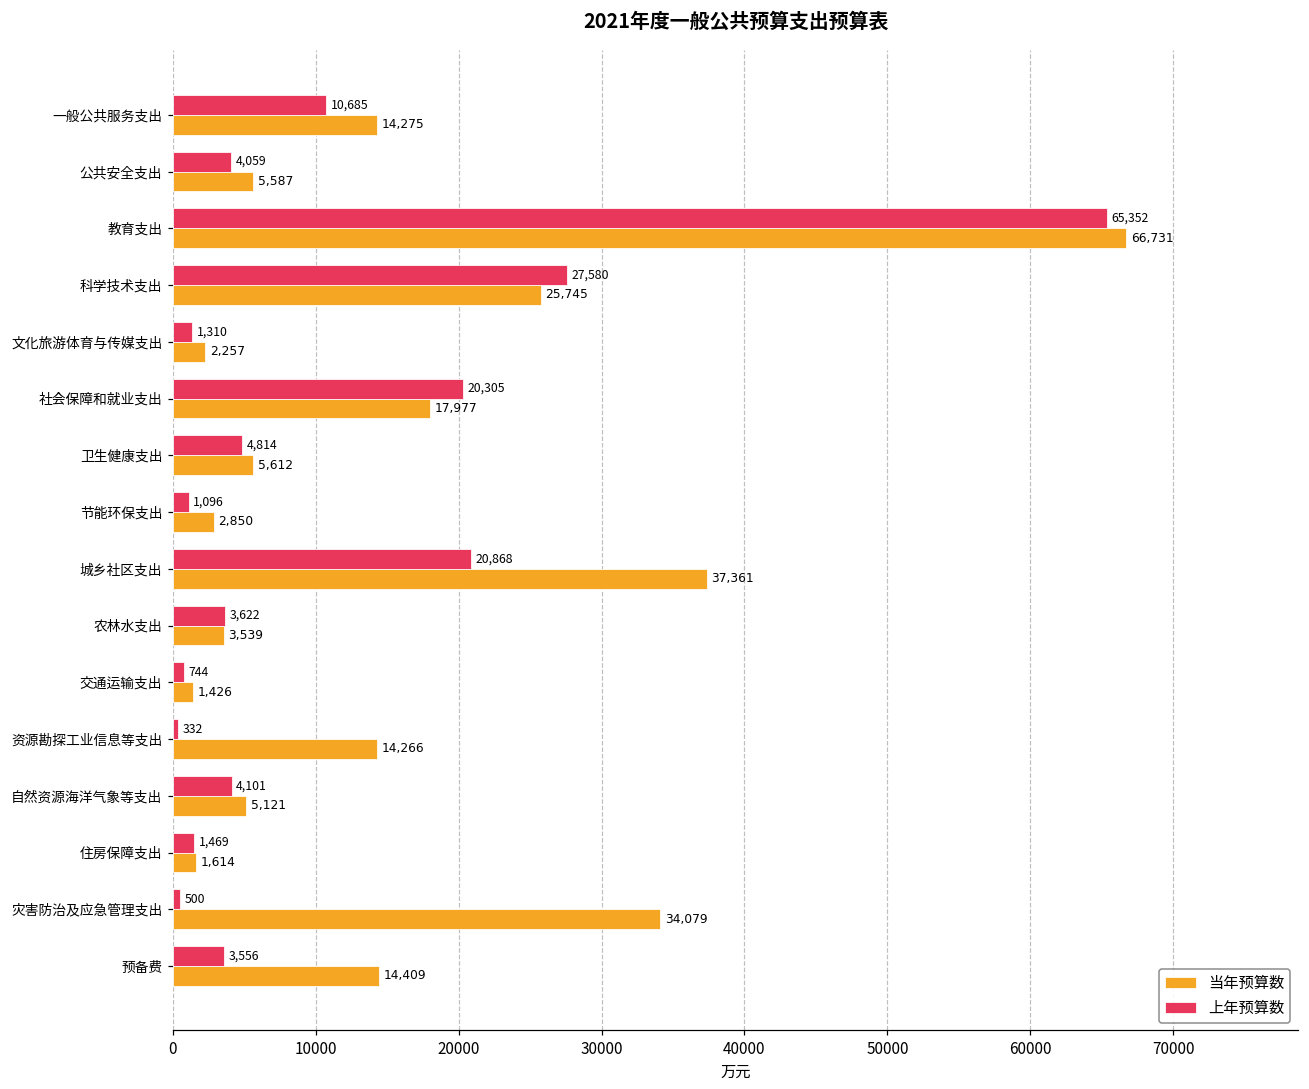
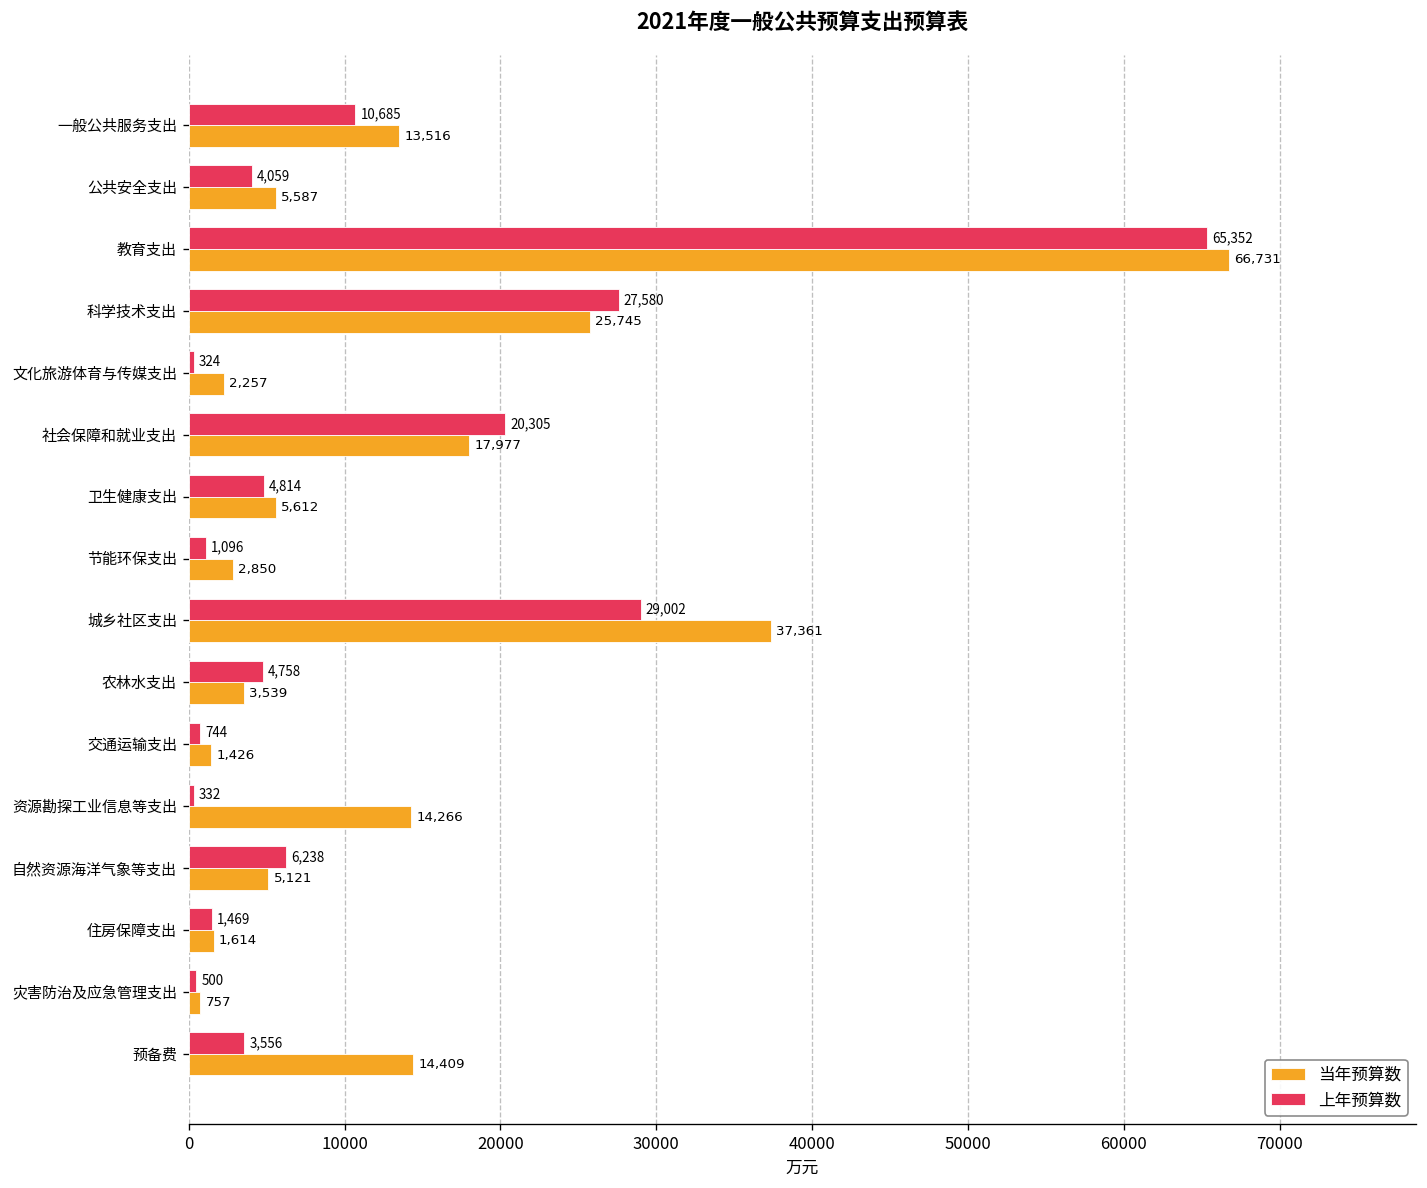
  {
    "当年预算数": {
-     "一般公共服务支出": "14,275",
+     "一般公共服务支出": "13,516",
      "公共安全支出": "5,587",
      "教育支出": "66,731",
      "科学技术支出": "25,745",
      "文化旅游体育与传媒支出": "2,257",
      "社会保障和就业支出": "17,977",
      "卫生健康支出": "5,612",
      "节能环保支出": "2,850",
      "城乡社区支出": "37,361",
      "农林水支出": "3,539",
      "交通运输支出": "1,426",
      "资源勘探工业信息等支出": "14,266",
      "自然资源海洋气象等支出": "5,121",
      "住房保障支出": "1,614",
-     "灾害防治及应急管理支出": "34,079",
+     "灾害防治及应急管理支出": "757",
      "预备费": "14,409"
    },
    "上年预算数": {
      "一般公共服务支出": "10,685",
      "公共安全支出": "4,059",
      "教育支出": "65,352",
      "科学技术支出": "27,580",
-     "文化旅游体育与传媒支出": "1,310",
+     "文化旅游体育与传媒支出": "324",
      "社会保障和就业支出": "20,305",
      "卫生健康支出": "4,814",
      "节能环保支出": "1,096",
-     "城乡社区支出": "20,868",
-     "农林水支出": "3,622",
+     "城乡社区支出": "29,002",
+     "农林水支出": "4,758",
      "交通运输支出": "744",
      "资源勘探工业信息等支出": "332",
-     "自然资源海洋气象等支出": "4,101",
+     "自然资源海洋气象等支出": "6,238",
      "住房保障支出": "1,469",
      "灾害防治及应急管理支出": "500",
      "预备费": "3,556"
    }
  }
